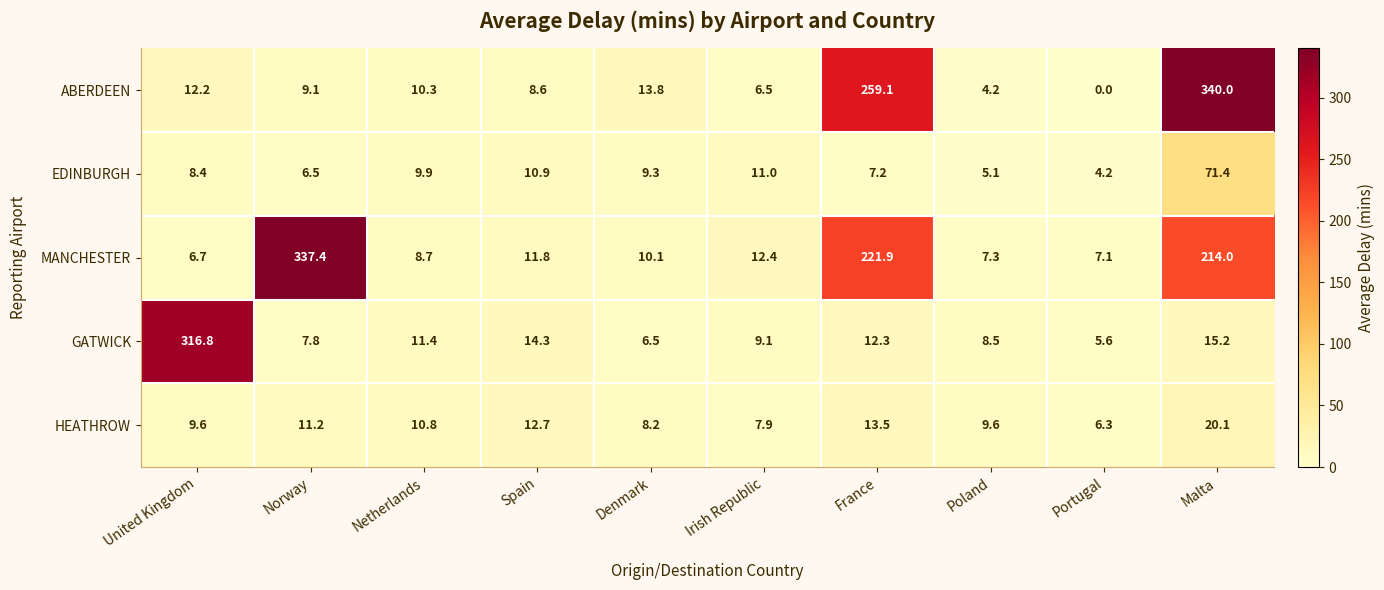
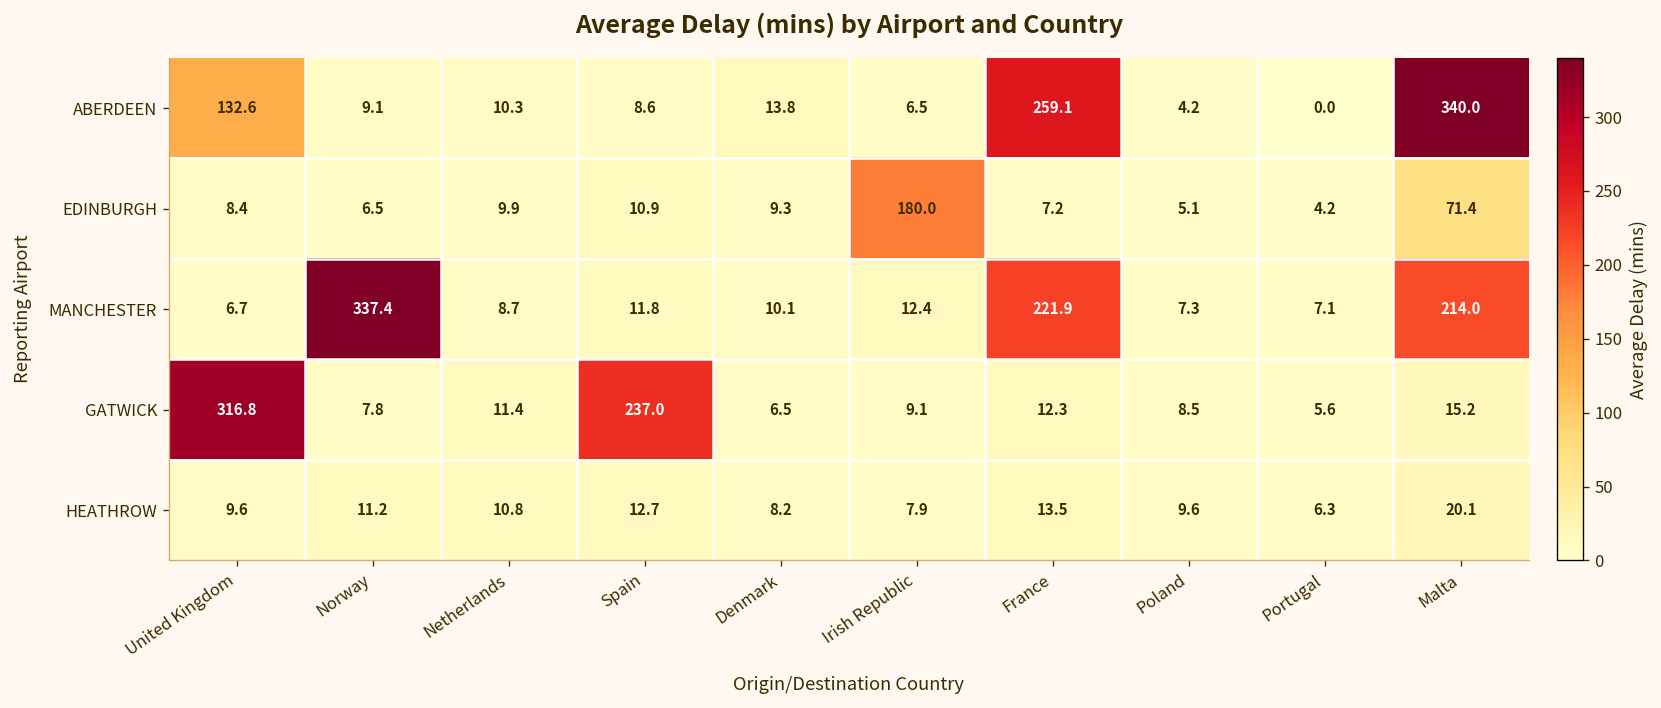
  {
    "ABERDEEN": {
-     "United Kingdom": 12.2,
+     "United Kingdom": 132.6,
      "Norway": 9.1,
      "Netherlands": 10.3,
      "Spain": 8.6,
      "Denmark": 13.8,
      "Irish Republic": 6.5,
      "France": 259.1,
      "Poland": 4.2,
      "Portugal": 0.0,
      "Malta": 340.0
    },
    "EDINBURGH": {
      "United Kingdom": 8.4,
      "Norway": 6.5,
      "Netherlands": 9.9,
      "Spain": 10.9,
      "Denmark": 9.3,
-     "Irish Republic": 11.0,
+     "Irish Republic": 180.0,
      "France": 7.2,
      "Poland": 5.1,
      "Portugal": 4.2,
      "Malta": 71.4
    },
    "MANCHESTER": {
      "United Kingdom": 6.7,
      "Norway": 337.4,
      "Netherlands": 8.7,
      "Spain": 11.8,
      "Denmark": 10.1,
      "Irish Republic": 12.4,
      "France": 221.9,
      "Poland": 7.3,
      "Portugal": 7.1,
      "Malta": 214.0
    },
    "GATWICK": {
      "United Kingdom": 316.8,
      "Norway": 7.8,
      "Netherlands": 11.4,
-     "Spain": 14.3,
+     "Spain": 237.0,
      "Denmark": 6.5,
      "Irish Republic": 9.1,
      "France": 12.3,
      "Poland": 8.5,
      "Portugal": 5.6,
      "Malta": 15.2
    },
    "HEATHROW": {
      "United Kingdom": 9.6,
      "Norway": 11.2,
      "Netherlands": 10.8,
      "Spain": 12.7,
      "Denmark": 8.2,
      "Irish Republic": 7.9,
      "France": 13.5,
      "Poland": 9.6,
      "Portugal": 6.3,
      "Malta": 20.1
    }
  }
